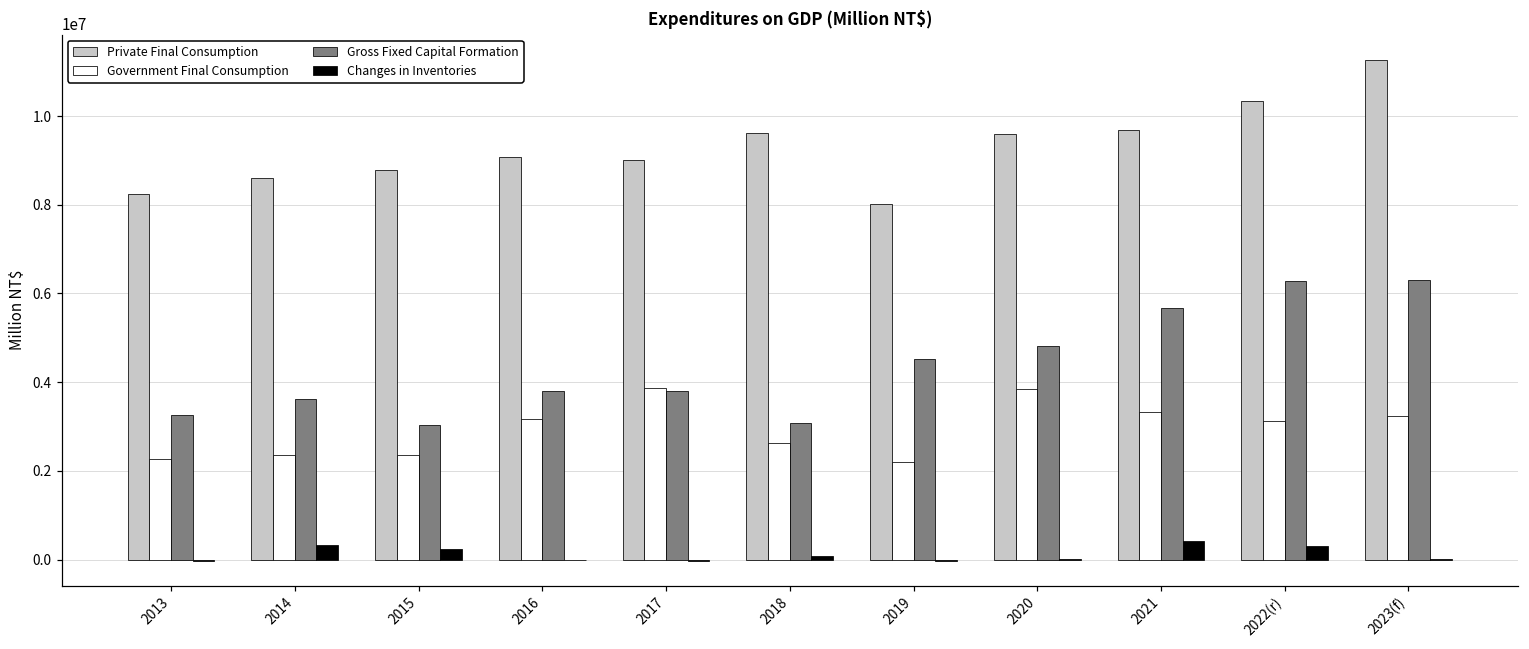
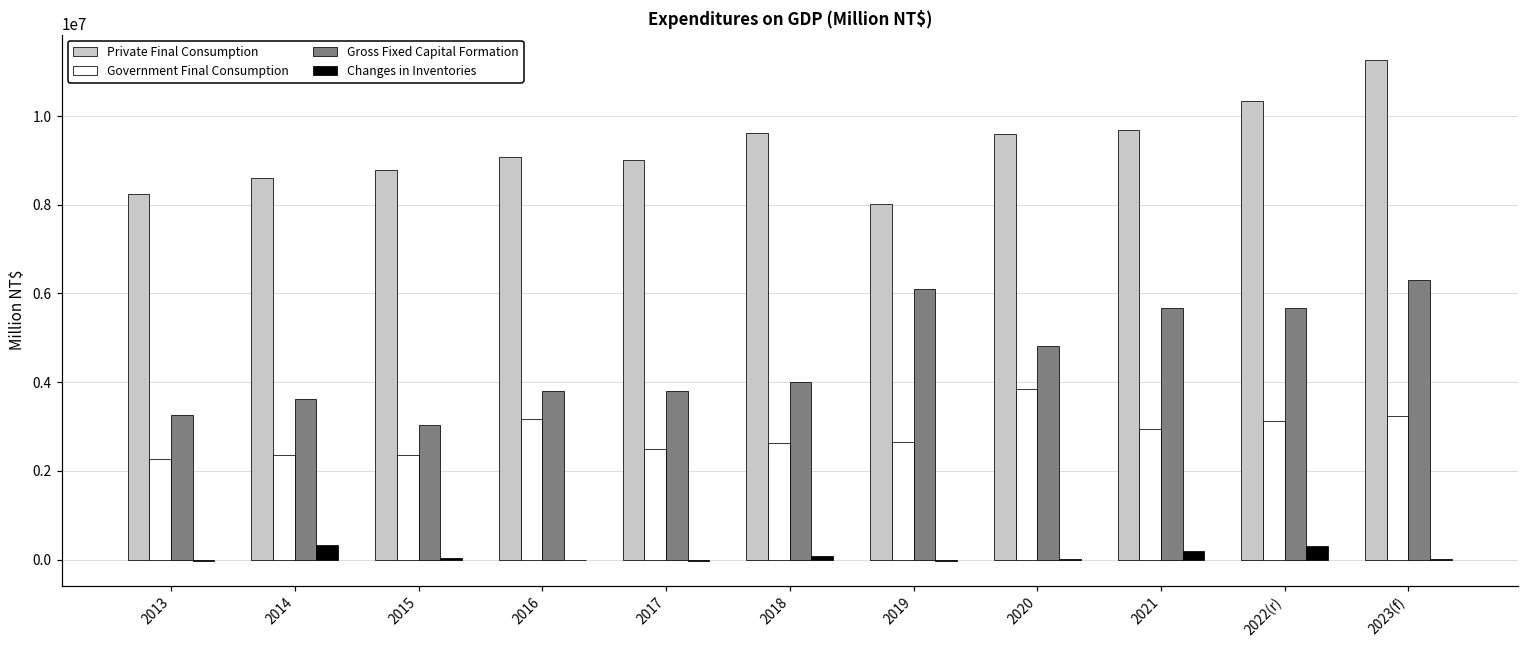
  {
    "Private Final Consumption": {
      "2013": 8200000,
      "2014": 8600000,
      "2015": 8800000,
      "2016": 9100000,
      "2017": 9000000,
      "2018": 9600000,
      "2019": 8000000,
      "2020": 9600000,
      "2021": 9700000,
      "2022(r)": 10300000,
      "2023(f)": 11300000
    },
    "Government Final Consumption": {
      "2013": 2300000,
      "2014": 2400000,
      "2015": 2400000,
      "2016": 3200000,
-     "2017": 3900000,
+     "2017": 2500000,
      "2018": 2600000,
-     "2019": 2200000,
+     "2019": 2700000,
      "2020": 3800000,
-     "2021": 3300000,
+     "2021": 2900000,
      "2022(r)": 3100000,
      "2023(f)": 3200000
    },
    "Gross Fixed Capital Formation": {
      "2013": 3300000,
      "2014": 3600000,
      "2015": 3000000,
      "2016": 3800000,
      "2017": 3800000,
-     "2018": 3100000,
-     "2019": 4500000,
+     "2018": 4000000,
+     "2019": 6100000,
      "2020": 4800000,
      "2021": 5700000,
-     "2022(r)": 6300000,
+     "2022(r)": 5700000,
      "2023(f)": 6300000
    },
    "Changes in Inventories": {
      "2014": 300000,
-     "2015": 200000,
+     "2015": 0,
      "2018": 100000,
-     "2021": 400000,
+     "2021": 200000,
      "2022(r)": 300000
    }
  }
